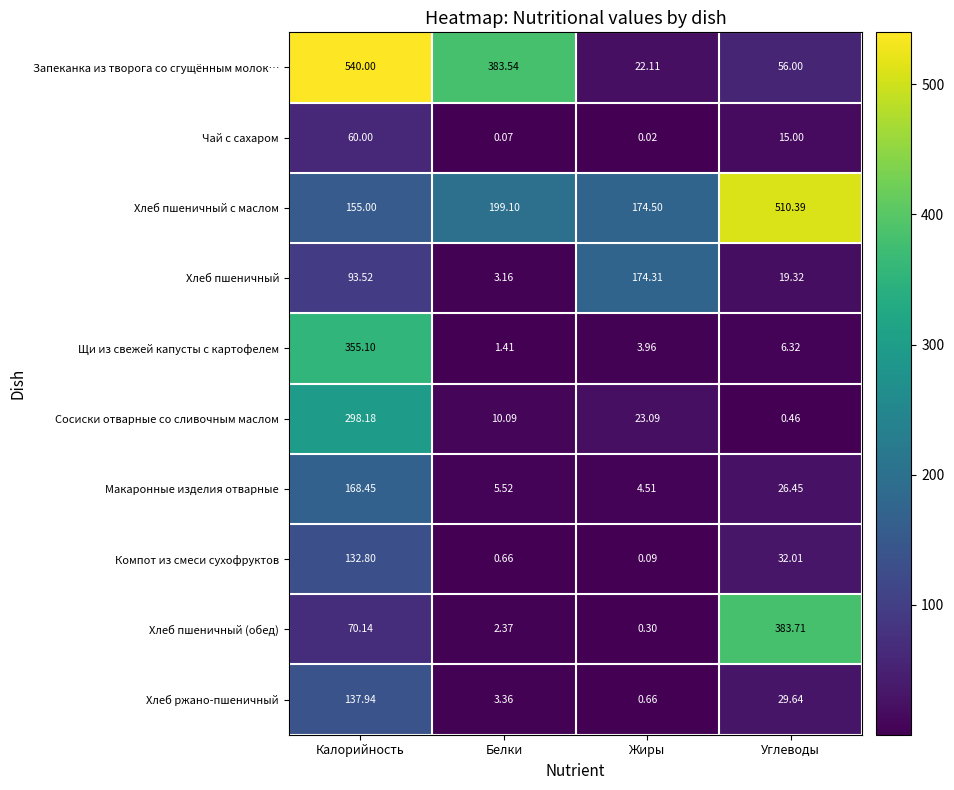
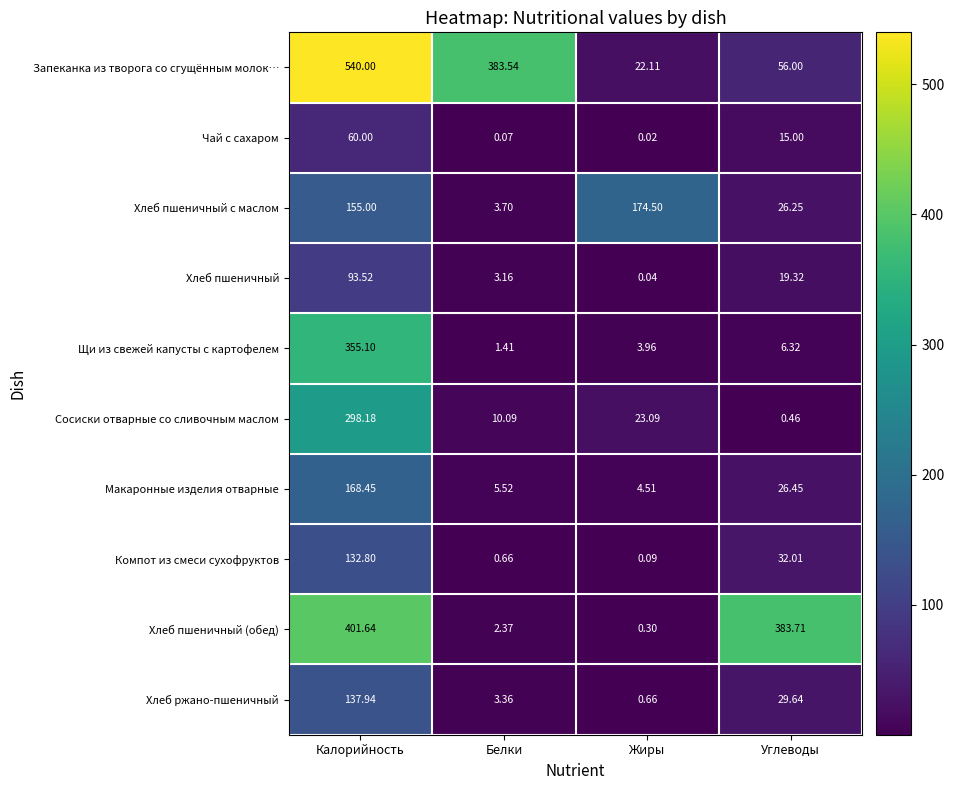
  {
    "Запеканка из творога со сгущённым молок…": {
      "Калорийность": 540.00,
      "Белки": 383.54,
      "Жиры": 22.11,
      "Углеводы": 56.00
    },
    "Чай с сахаром": {
      "Калорийность": 60.00,
      "Белки": 0.07,
      "Жиры": 0.02,
      "Углеводы": 15.00
    },
    "Хлеб пшеничный с маслом": {
      "Калорийность": 155.00,
-     "Белки": 199.10,
+     "Белки": 3.70,
      "Жиры": 174.50,
-     "Углеводы": 510.39
+     "Углеводы": 26.25
    },
    "Хлеб пшеничный": {
      "Калорийность": 93.52,
      "Белки": 3.16,
-     "Жиры": 174.31,
+     "Жиры": 0.04,
      "Углеводы": 19.32
    },
    "Щи из свежей капусты с картофелем": {
      "Калорийность": 355.10,
      "Белки": 1.41,
      "Жиры": 3.96,
      "Углеводы": 6.32
    },
    "Сосиски отварные со сливочным маслом": {
      "Калорийность": 298.18,
      "Белки": 10.09,
      "Жиры": 23.09,
      "Углеводы": 0.46
    },
    "Макаронные изделия отварные": {
      "Калорийность": 168.45,
      "Белки": 5.52,
      "Жиры": 4.51,
      "Углеводы": 26.45
    },
    "Компот из смеси сухофруктов": {
      "Калорийность": 132.80,
      "Белки": 0.66,
      "Жиры": 0.09,
      "Углеводы": 32.01
    },
    "Хлеб пшеничный (обед)": {
-     "Калорийность": 70.14,
+     "Калорийность": 401.64,
      "Белки": 2.37,
      "Жиры": 0.30,
      "Углеводы": 383.71
    },
    "Хлеб ржано-пшеничный": {
      "Калорийность": 137.94,
      "Белки": 3.36,
      "Жиры": 0.66,
      "Углеводы": 29.64
    }
  }
